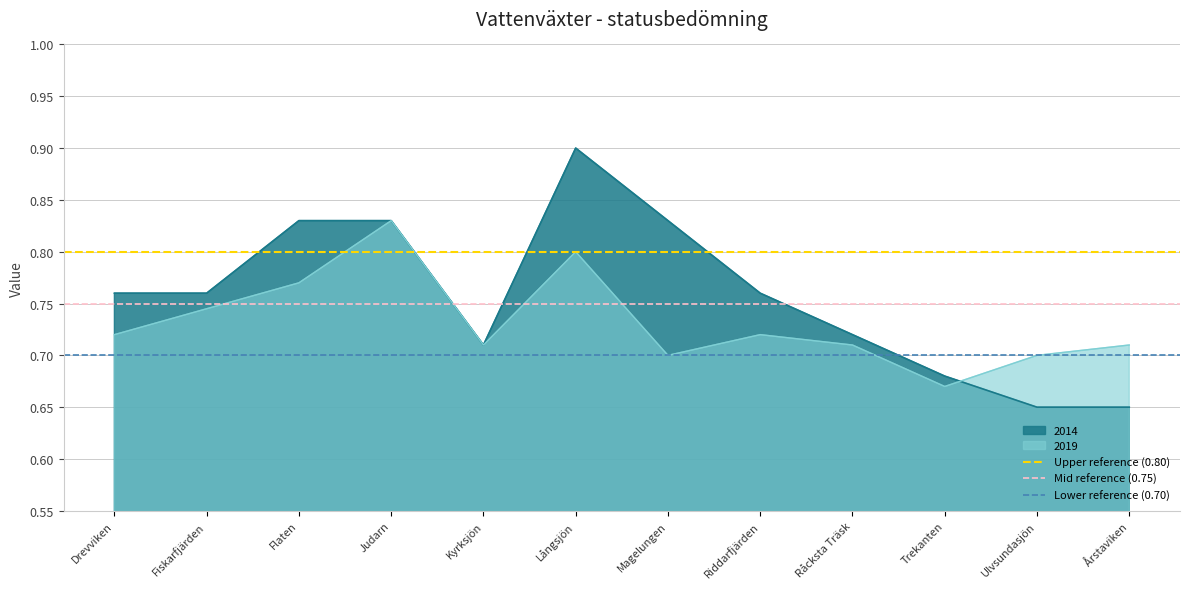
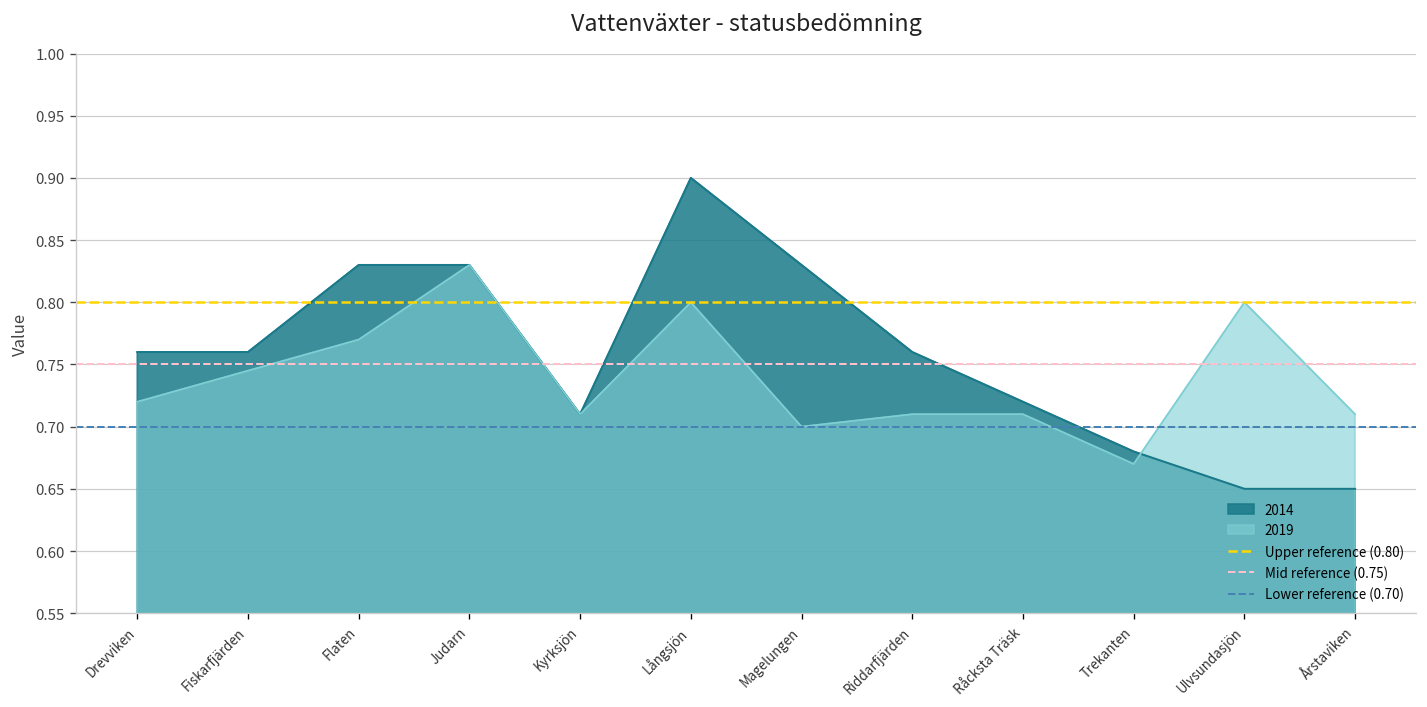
  {
    "2014": {
      "Drevviken": 0.76,
      "Fiskarfjärden": 0.76,
      "Flaten": 0.83,
      "Långsjön": 0.90,
      "Magelungen": 0.83,
      "Riddarfjärden": 0.76,
      "Råcksta Träsk": 0.72,
      "Trekanten": 0.68,
      "Ulvsundasjön": 0.65,
      "Årstaviken": 0.65
    },
    "2019": {
      "Drevviken": 0.72,
      "Fiskarfjärden": 0.745,
      "Flaten": 0.77,
      "Långsjön": 0.80,
      "Magelungen": 0.70,
-     "Riddarfjärden": 0.72,
+     "Riddarfjärden": 0.71,
      "Råcksta Träsk": 0.71,
      "Trekanten": 0.67,
-     "Ulvsundasjön": 0.7,
+     "Ulvsundasjön": 0.8,
      "Årstaviken": 0.71
    }
  }
